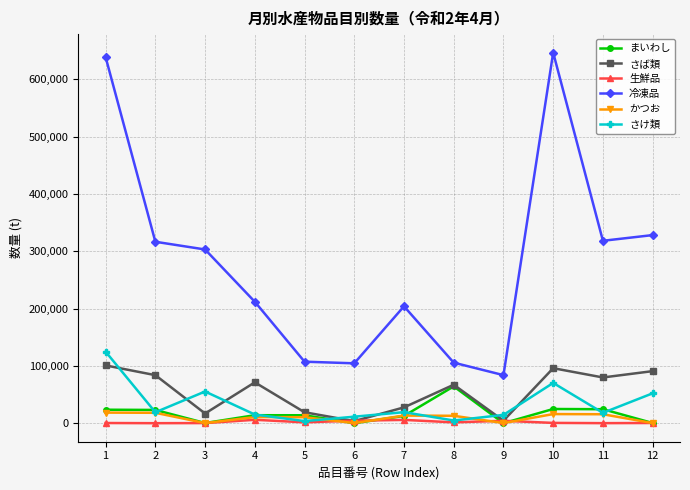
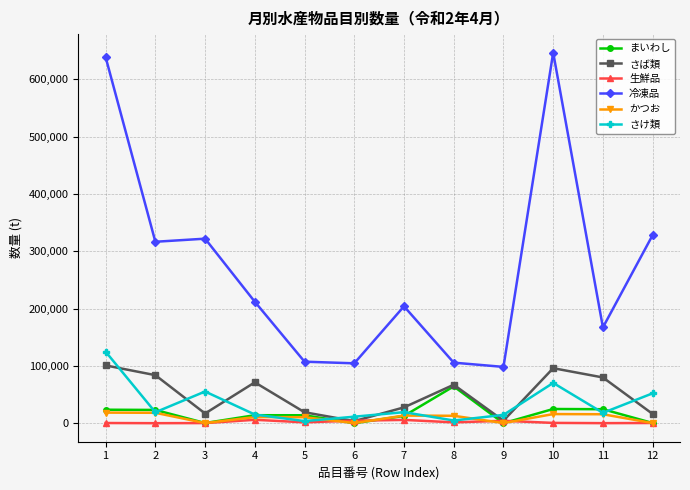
  {
    "まいわし": {
      "1": "20,000",
      "10": "20,000",
      "11": "20,000"
    },
    "さば類": {
      "1": "100,000",
      "2": "80,000",
      "3": "20,000",
      "4": "70,000",
      "5": "20,000",
      "7": "30,000",
      "10": "100,000",
      "11": "80,000",
-     "12": "90,000"
+     "12": "20,000"
    },
    "生鮮品": {
      "1": "0",
      "2": "0",
      "4": "10,000",
      "7": "10,000",
      "10": "0",
      "11": "0"
    },
    "冷凍品": {
      "1": "640,000",
      "2": "320,000",
-     "3": "300,000",
+     "3": "320,000",
      "4": "210,000",
      "5": "110,000",
      "6": "100,000",
      "7": "200,000",
      "8": "110,000",
-     "9": "80,000",
+     "9": "100,000",
      "10": "650,000",
-     "11": "320,000",
+     "11": "170,000",
      "12": "330,000"
    },
    "かつお": {
      "1": "20,000",
      "8": "10,000",
      "10": "20,000"
    },
    "さけ類": {
      "1": "120,000",
      "3": "60,000",
      "6": "10,000",
      "7": "20,000",
      "9": "10,000",
      "10": "70,000",
      "12": "50,000"
    }
  }
